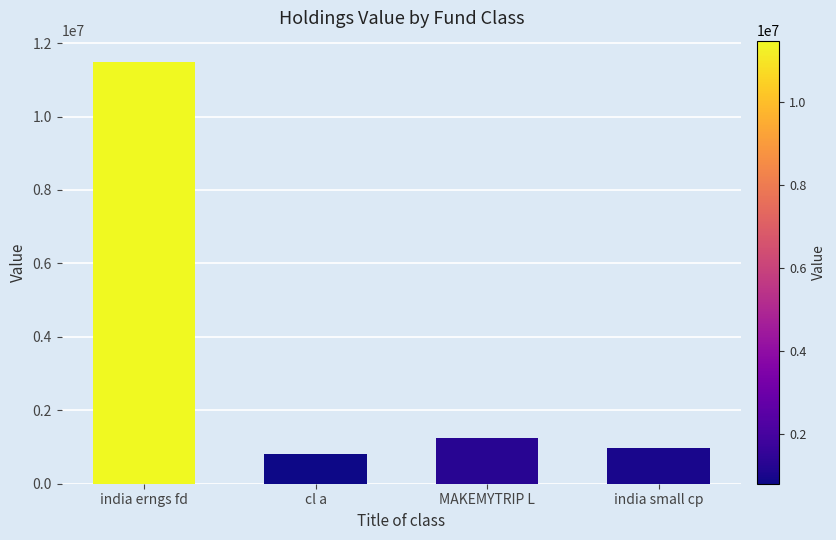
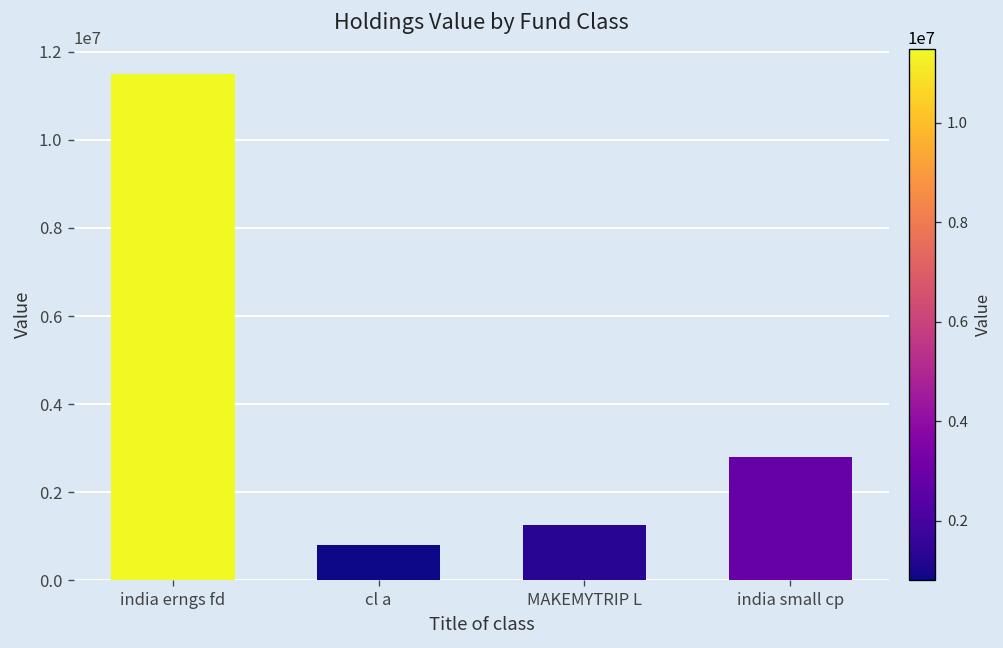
  {
    "india erngs fd": 11500000,
    "cl a": 800000,
    "MAKEMYTRIP L": 1300000,
-   "india small cp": 1000000
+   "india small cp": 2800000
  }
